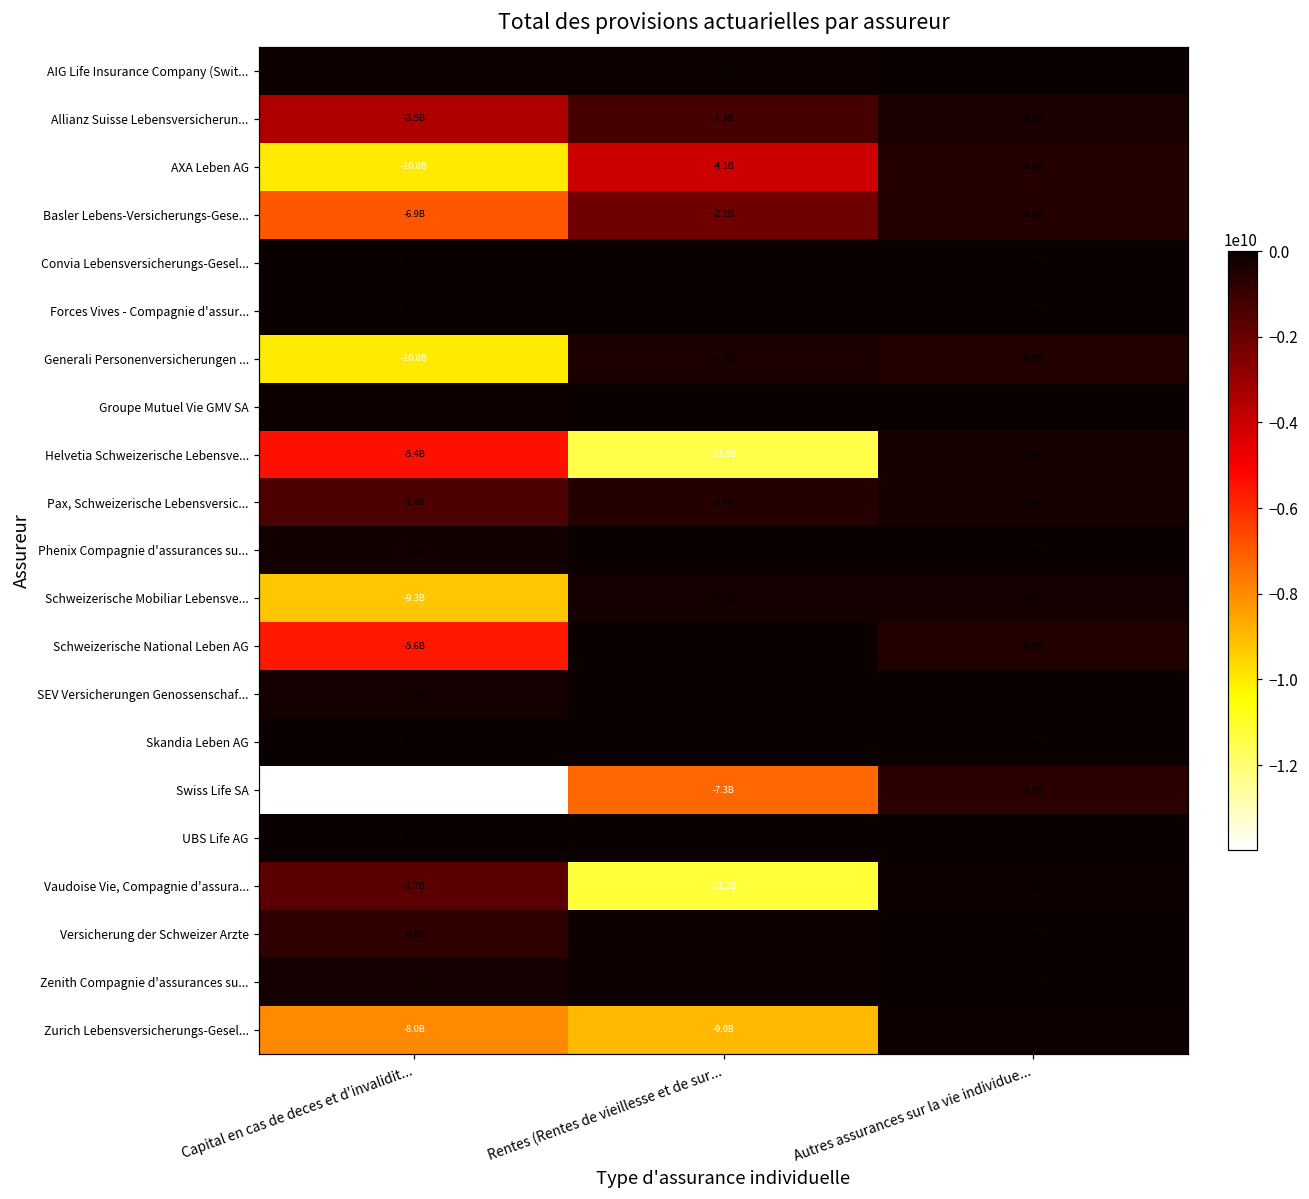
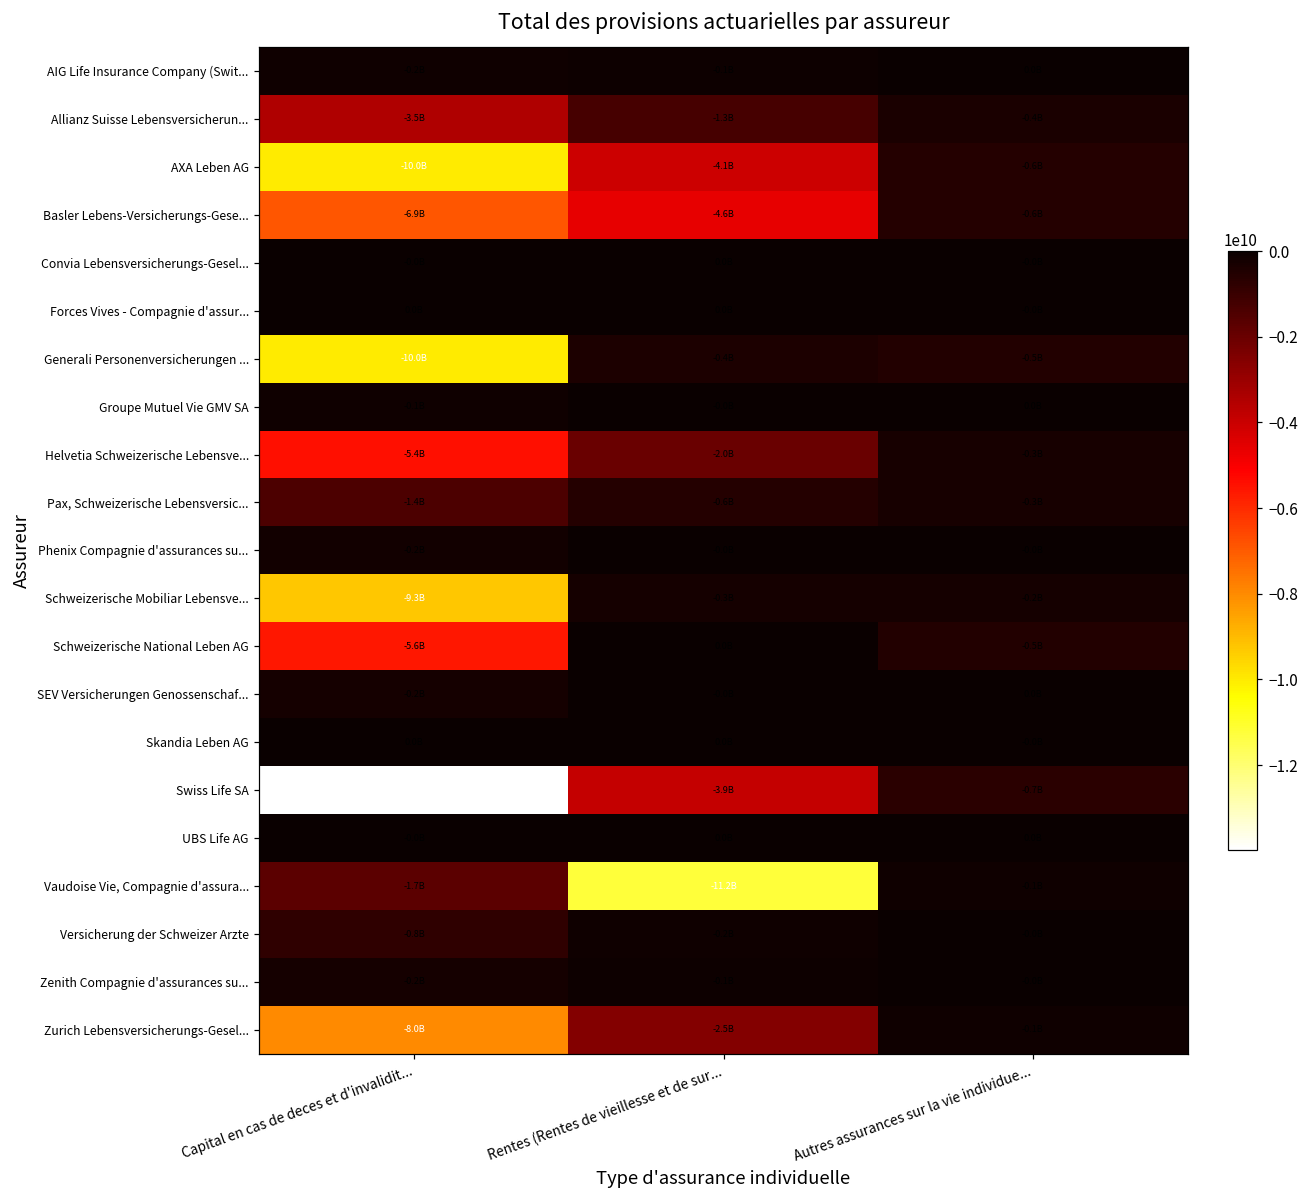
  {
    "Allianz Suisse Lebensversicherun...": {
      "Capital en cas de deces et d'invalidit...": "-3.5B",
      "Rentes (Rentes de vieillesse et de sur...": "-1.3B"
    },
    "AXA Leben AG": {
      "Capital en cas de deces et d'invalidit...": "-10.0B",
      "Rentes (Rentes de vieillesse et de sur...": "-4.1B"
    },
    "Basler Lebens-Versicherungs-Gese...": {
      "Capital en cas de deces et d'invalidit...": "-6.9B",
-     "Rentes (Rentes de vieillesse et de sur...": "-2.1B"
+     "Rentes (Rentes de vieillesse et de sur...": "-4.6B"
    },
    "Generali Personenversicherungen ...": {
      "Capital en cas de deces et d'invalidit...": "-10.0B"
    },
    "Helvetia Schweizerische Lebensve...": {
      "Capital en cas de deces et d'invalidit...": "-5.4B",
-     "Rentes (Rentes de vieillesse et de sur...": "-11.5B"
+     "Rentes (Rentes de vieillesse et de sur...": "-2.0B"
    },
    "Pax, Schweizerische Lebensversic...": {
      "Capital en cas de deces et d'invalidit...": "-1.4B"
    },
    "Schweizerische Mobiliar Lebensve...": {
      "Capital en cas de deces et d'invalidit...": "-9.3B"
    },
    "Schweizerische National Leben AG": {
      "Capital en cas de deces et d'invalidit...": "-5.6B"
    },
    "Swiss Life SA": {
-     "Rentes (Rentes de vieillesse et de sur...": "-7.3B"
+     "Rentes (Rentes de vieillesse et de sur...": "-3.9B"
    },
    "Vaudoise Vie, Compagnie d'assura...": {
      "Capital en cas de deces et d'invalidit...": "-1.7B",
      "Rentes (Rentes de vieillesse et de sur...": "-11.2B"
    },
    "Zurich Lebensversicherungs-Gesel...": {
      "Capital en cas de deces et d'invalidit...": "-8.0B",
-     "Rentes (Rentes de vieillesse et de sur...": "-9.0B"
+     "Rentes (Rentes de vieillesse et de sur...": "-2.5B"
    }
  }
